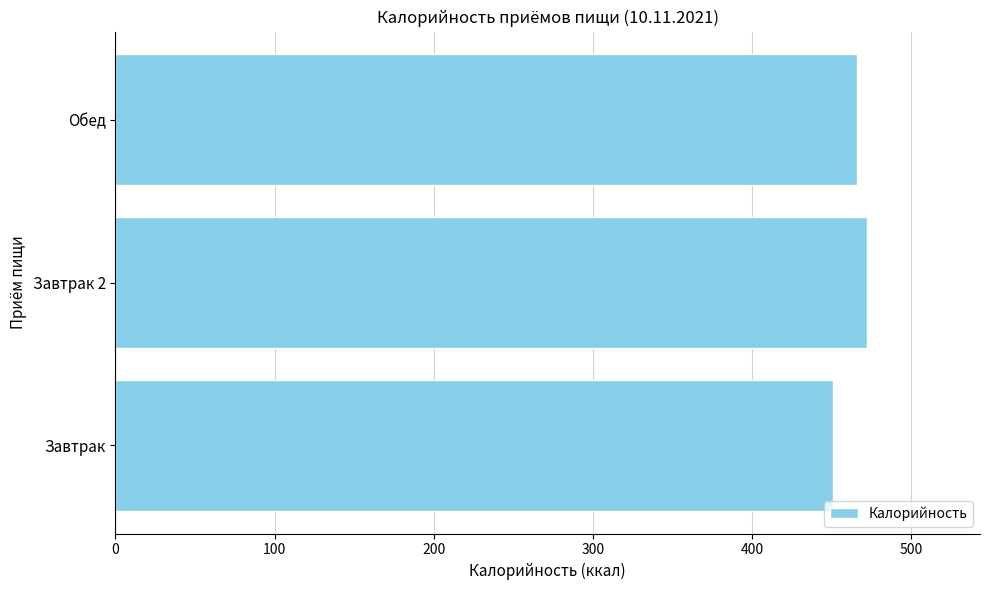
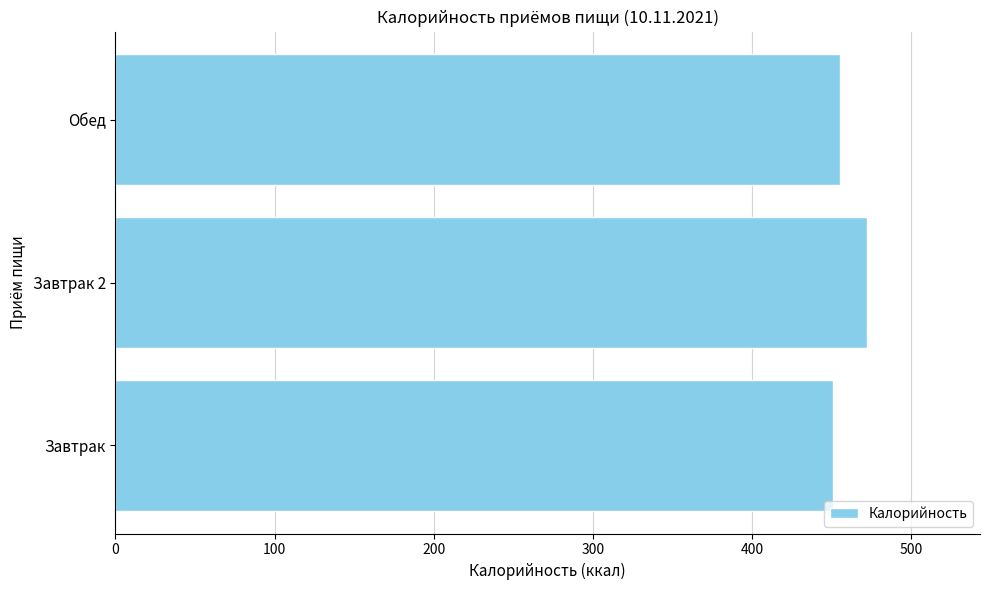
  {
-   "Обед": 466,
+   "Обед": 455,
    "Завтрак 2": 472,
    "Завтрак": 451
  }
